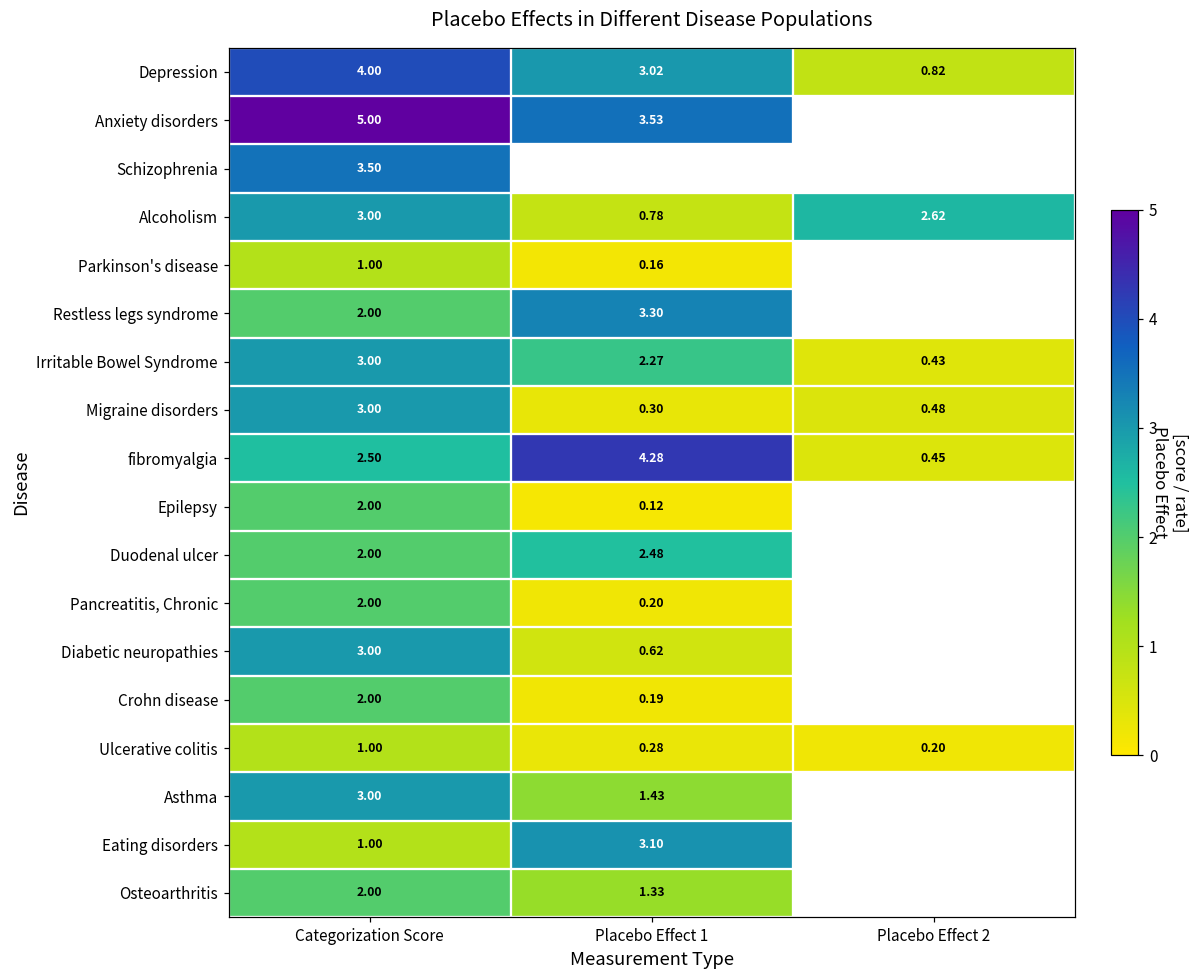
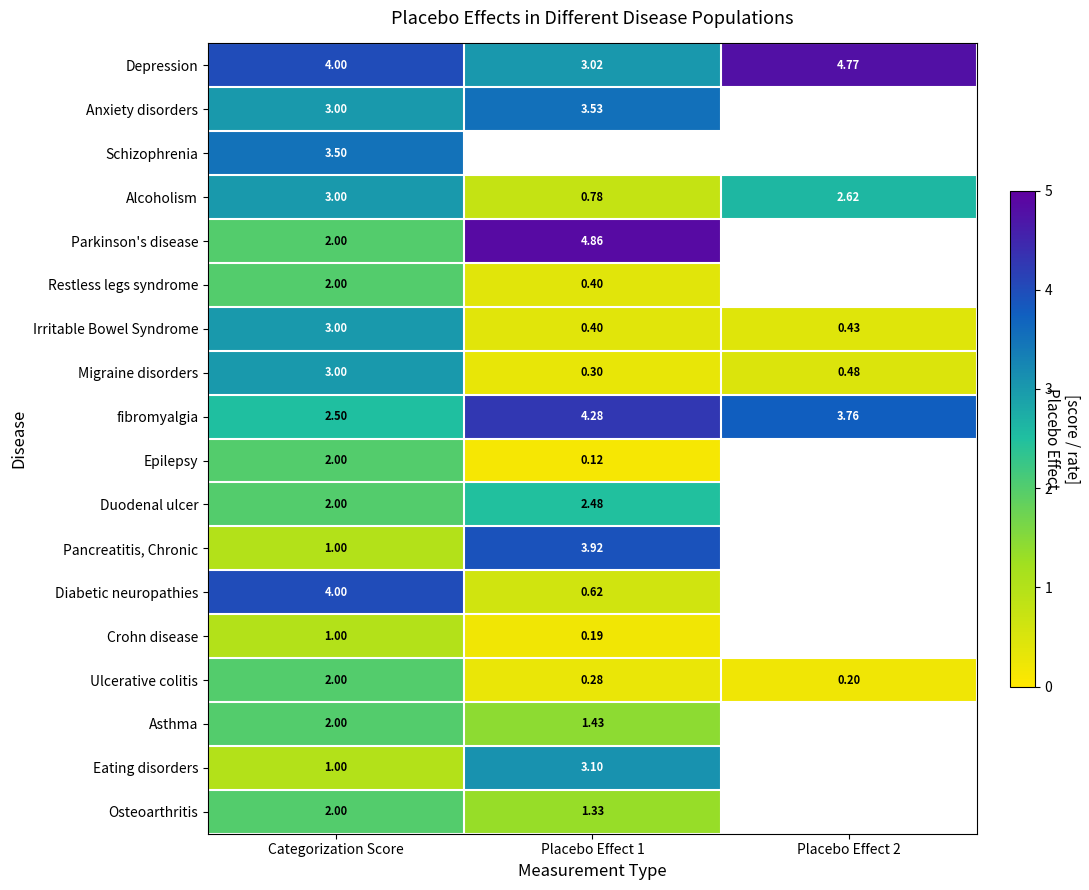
  {
    "Depression": {
      "Categorization Score": 4.00,
      "Placebo Effect 1": 3.02,
-     "Placebo Effect 2": 0.82
+     "Placebo Effect 2": 4.77
    },
    "Anxiety disorders": {
-     "Categorization Score": 5.00,
+     "Categorization Score": 3.00,
      "Placebo Effect 1": 3.53
    },
    "Schizophrenia": {
      "Categorization Score": 3.50
    },
    "Alcoholism": {
      "Categorization Score": 3.00,
      "Placebo Effect 1": 0.78,
      "Placebo Effect 2": 2.62
    },
    "Parkinson's disease": {
-     "Categorization Score": 1.00,
-     "Placebo Effect 1": 0.16
+     "Categorization Score": 2.00,
+     "Placebo Effect 1": 4.86
    },
    "Restless legs syndrome": {
      "Categorization Score": 2.00,
-     "Placebo Effect 1": 3.30
+     "Placebo Effect 1": 0.40
    },
    "Irritable Bowel Syndrome": {
      "Categorization Score": 3.00,
-     "Placebo Effect 1": 2.27,
+     "Placebo Effect 1": 0.40,
      "Placebo Effect 2": 0.43
    },
    "Migraine disorders": {
      "Categorization Score": 3.00,
      "Placebo Effect 1": 0.30,
      "Placebo Effect 2": 0.48
    },
    "fibromyalgia": {
      "Categorization Score": 2.50,
      "Placebo Effect 1": 4.28,
-     "Placebo Effect 2": 0.45
+     "Placebo Effect 2": 3.76
    },
    "Epilepsy": {
      "Categorization Score": 2.00,
      "Placebo Effect 1": 0.12
    },
    "Duodenal ulcer": {
      "Categorization Score": 2.00,
      "Placebo Effect 1": 2.48
    },
    "Pancreatitis, Chronic": {
-     "Categorization Score": 2.00,
-     "Placebo Effect 1": 0.20
+     "Categorization Score": 1.00,
+     "Placebo Effect 1": 3.92
    },
    "Diabetic neuropathies": {
-     "Categorization Score": 3.00,
+     "Categorization Score": 4.00,
      "Placebo Effect 1": 0.62
    },
    "Crohn disease": {
-     "Categorization Score": 2.00,
+     "Categorization Score": 1.00,
      "Placebo Effect 1": 0.19
    },
    "Ulcerative colitis": {
-     "Categorization Score": 1.00,
+     "Categorization Score": 2.00,
      "Placebo Effect 1": 0.28,
      "Placebo Effect 2": 0.20
    },
    "Asthma": {
-     "Categorization Score": 3.00,
+     "Categorization Score": 2.00,
      "Placebo Effect 1": 1.43
    },
    "Eating disorders": {
      "Categorization Score": 1.00,
      "Placebo Effect 1": 3.10
    },
    "Osteoarthritis": {
      "Categorization Score": 2.00,
      "Placebo Effect 1": 1.33
    }
  }
